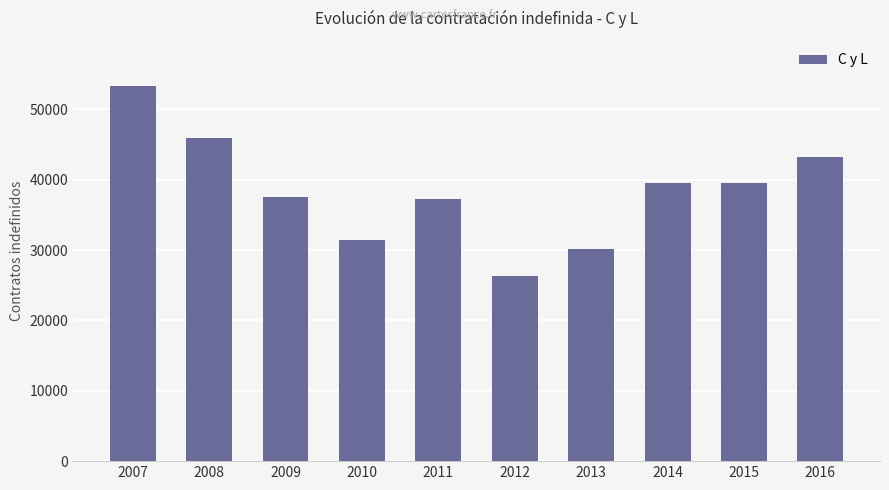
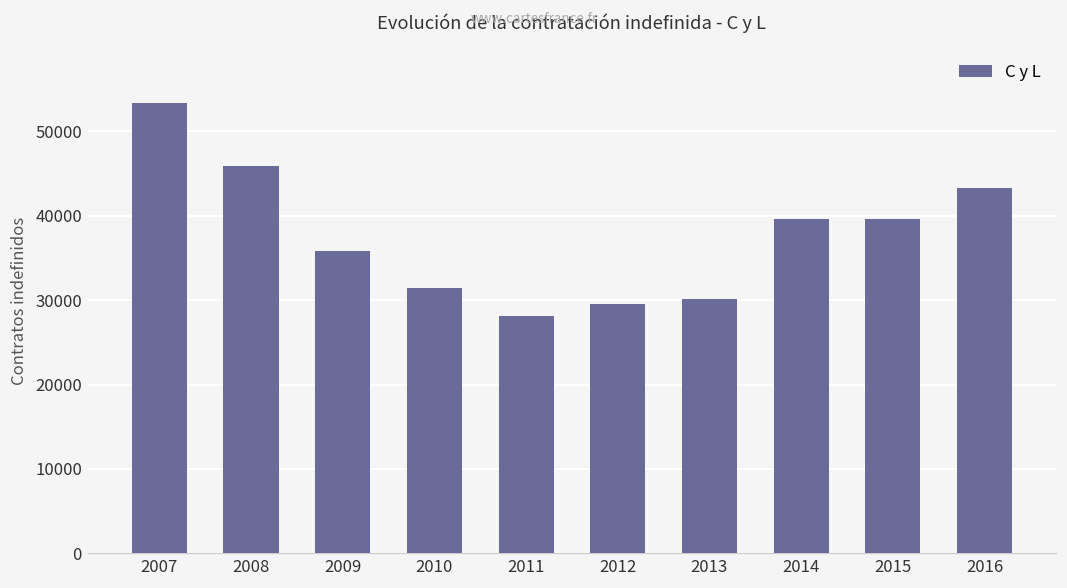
  {
    "2007": 53000,
    "2008": 46000,
-   "2009": 38000,
+   "2009": 36000,
    "2010": 31000,
-   "2011": 37000,
-   "2012": 26000,
+   "2011": 28000,
+   "2012": 30000,
    "2013": 30000,
    "2014": 40000,
    "2015": 40000,
    "2016": 43000
  }
